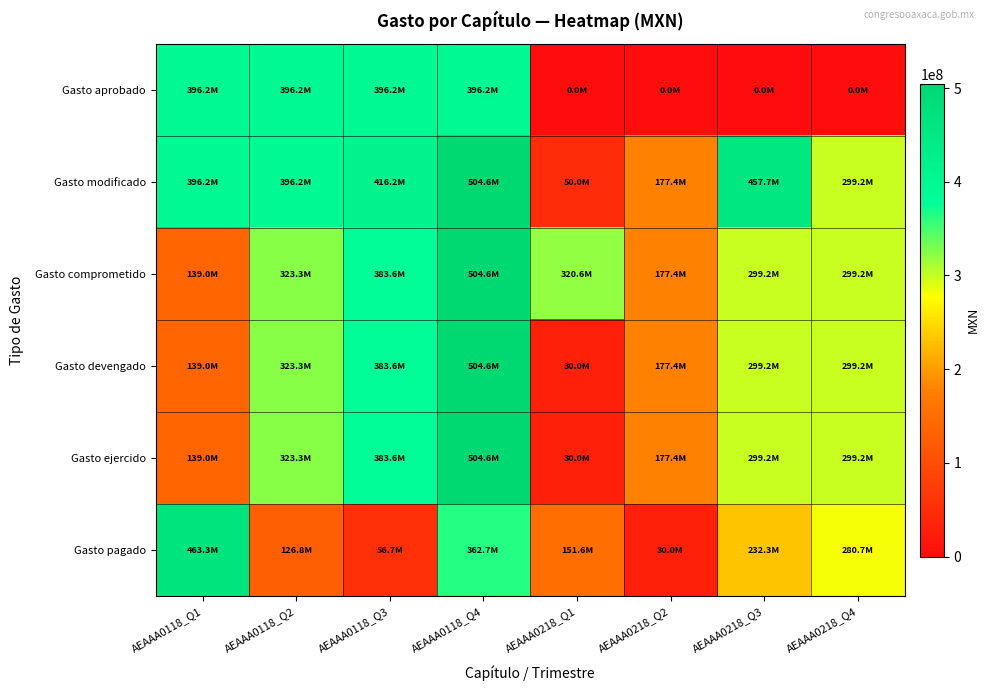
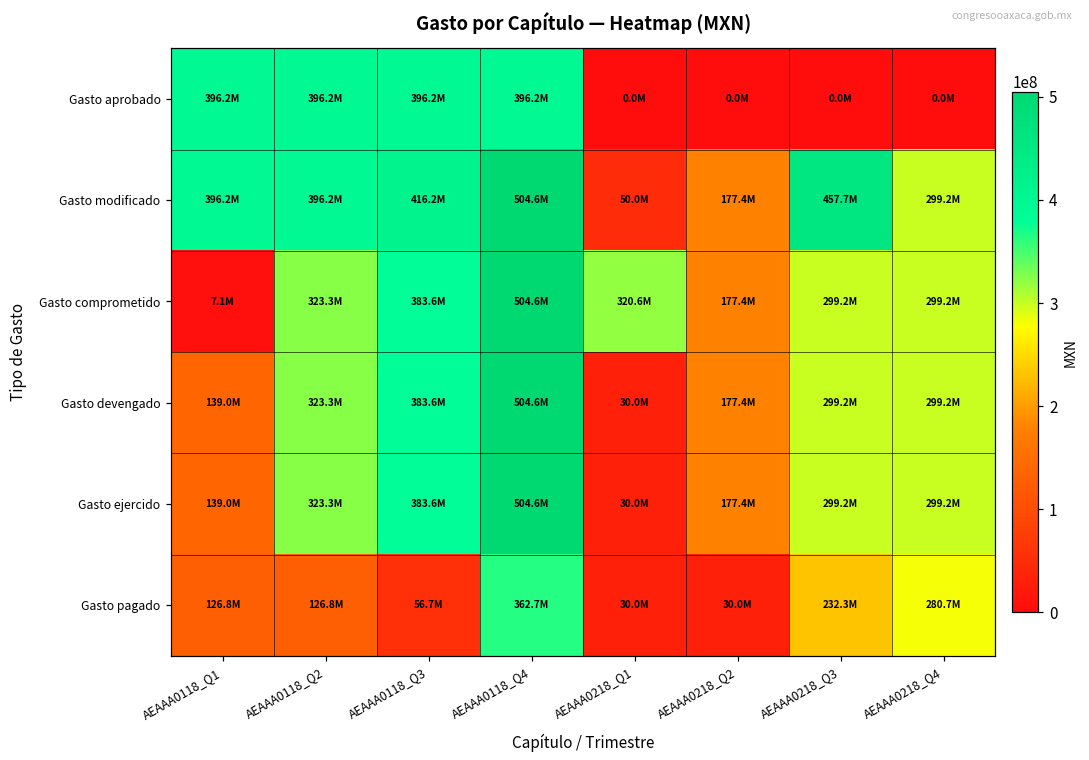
  {
    "Gasto aprobado": {
      "AEAAA0118_Q1": "396.2M",
      "AEAAA0118_Q2": "396.2M",
      "AEAAA0118_Q3": "396.2M",
      "AEAAA0118_Q4": "396.2M",
      "AEAAA0218_Q1": "0.0M",
      "AEAAA0218_Q2": "0.0M",
      "AEAAA0218_Q3": "0.0M",
      "AEAAA0218_Q4": "0.0M"
    },
    "Gasto modificado": {
      "AEAAA0118_Q1": "396.2M",
      "AEAAA0118_Q2": "396.2M",
      "AEAAA0118_Q3": "416.2M",
      "AEAAA0118_Q4": "504.6M",
      "AEAAA0218_Q1": "50.0M",
      "AEAAA0218_Q2": "177.4M",
      "AEAAA0218_Q3": "457.7M",
      "AEAAA0218_Q4": "299.2M"
    },
    "Gasto comprometido": {
-     "AEAAA0118_Q1": "139.0M",
+     "AEAAA0118_Q1": "7.1M",
      "AEAAA0118_Q2": "323.3M",
      "AEAAA0118_Q3": "383.6M",
      "AEAAA0118_Q4": "504.6M",
      "AEAAA0218_Q1": "320.6M",
      "AEAAA0218_Q2": "177.4M",
      "AEAAA0218_Q3": "299.2M",
      "AEAAA0218_Q4": "299.2M"
    },
    "Gasto devengado": {
      "AEAAA0118_Q1": "139.0M",
      "AEAAA0118_Q2": "323.3M",
      "AEAAA0118_Q3": "383.6M",
      "AEAAA0118_Q4": "504.6M",
      "AEAAA0218_Q1": "30.0M",
      "AEAAA0218_Q2": "177.4M",
      "AEAAA0218_Q3": "299.2M",
      "AEAAA0218_Q4": "299.2M"
    },
    "Gasto ejercido": {
      "AEAAA0118_Q1": "139.0M",
      "AEAAA0118_Q2": "323.3M",
      "AEAAA0118_Q3": "383.6M",
      "AEAAA0118_Q4": "504.6M",
      "AEAAA0218_Q1": "30.0M",
      "AEAAA0218_Q2": "177.4M",
      "AEAAA0218_Q3": "299.2M",
      "AEAAA0218_Q4": "299.2M"
    },
    "Gasto pagado": {
-     "AEAAA0118_Q1": "463.3M",
+     "AEAAA0118_Q1": "126.8M",
      "AEAAA0118_Q2": "126.8M",
      "AEAAA0118_Q3": "56.7M",
      "AEAAA0118_Q4": "362.7M",
-     "AEAAA0218_Q1": "151.6M",
+     "AEAAA0218_Q1": "30.0M",
      "AEAAA0218_Q2": "30.0M",
      "AEAAA0218_Q3": "232.3M",
      "AEAAA0218_Q4": "280.7M"
    }
  }
